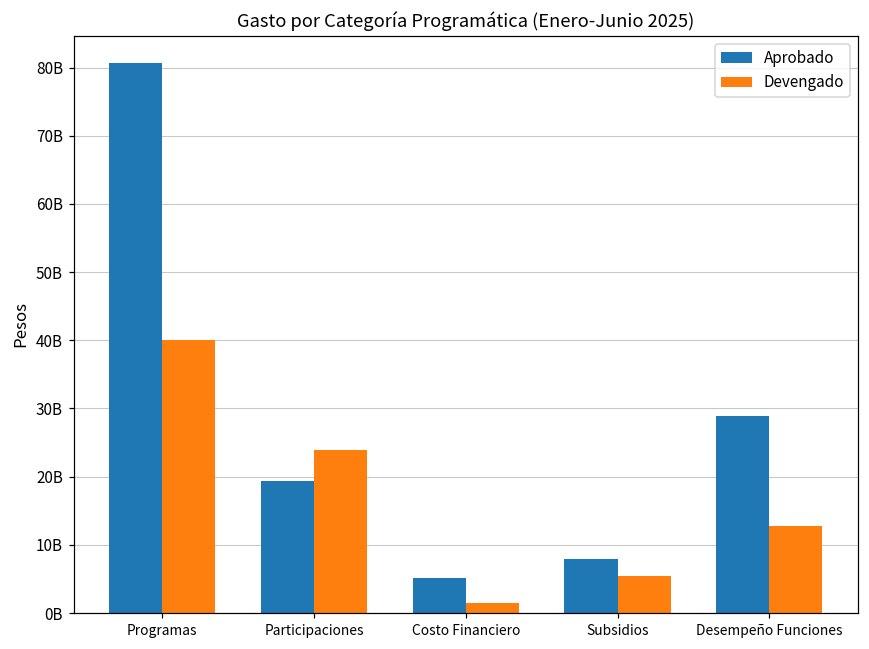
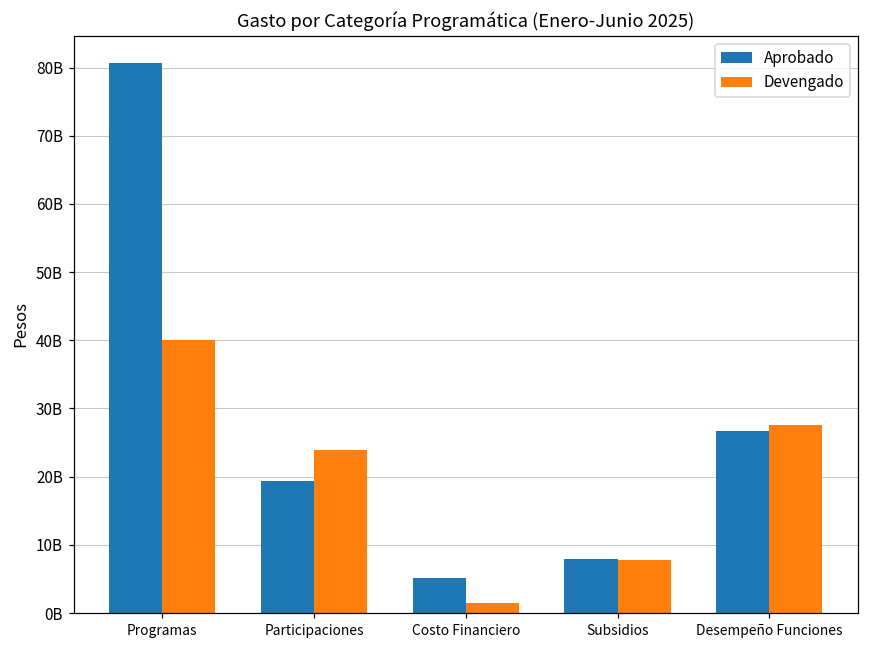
  {
    "Aprobado": {
      "Programas": 81000000000,
      "Participaciones": 19000000000,
      "Costo Financiero": 5000000000,
      "Subsidios": 8000000000,
-     "Desempeño Funciones": 29000000000
+     "Desempeño Funciones": 27000000000
    },
    "Devengado": {
      "Programas": 40000000000,
      "Participaciones": 24000000000,
      "Costo Financiero": 1000000000,
-     "Subsidios": 5000000000,
-     "Desempeño Funciones": 13000000000
+     "Subsidios": 8000000000,
+     "Desempeño Funciones": 28000000000
    }
  }
